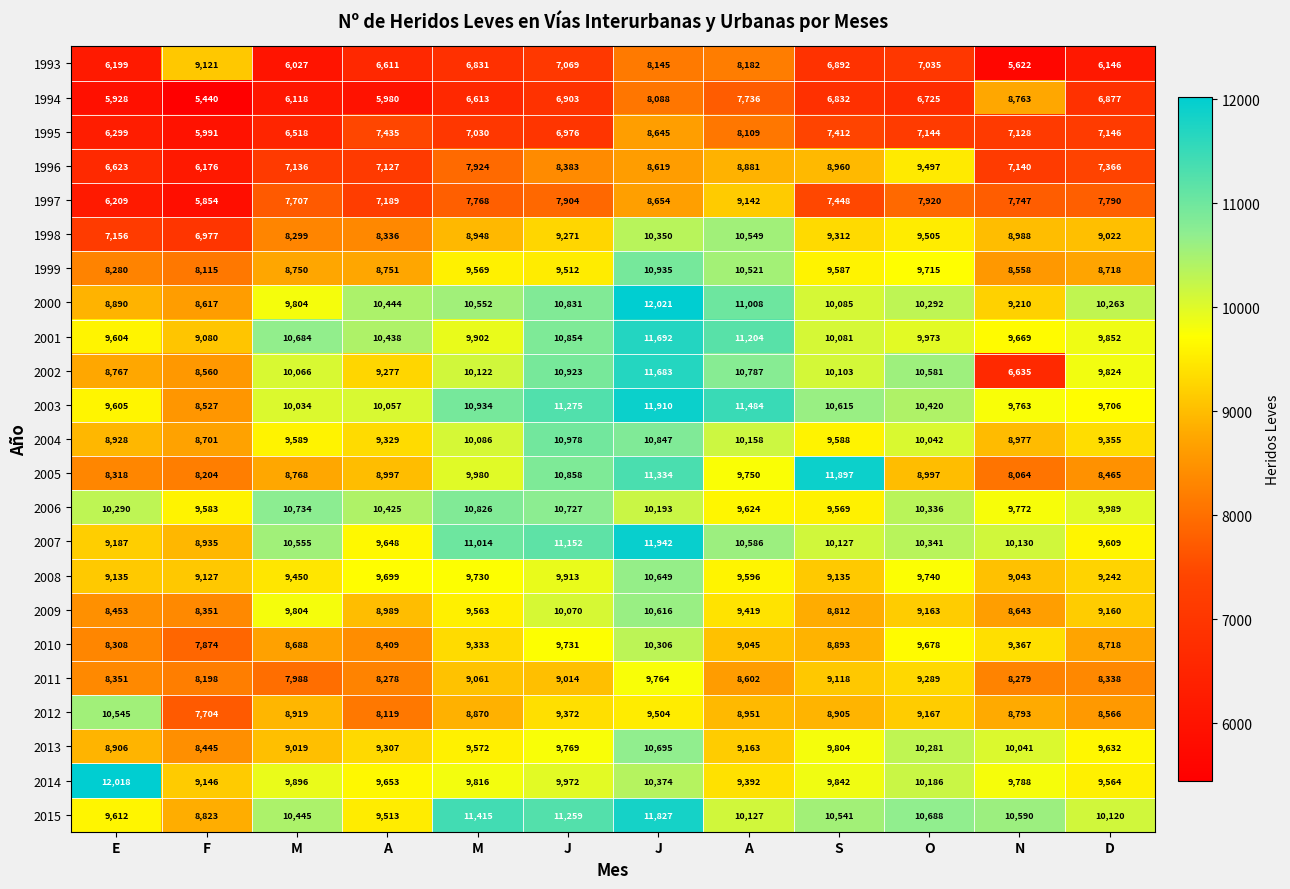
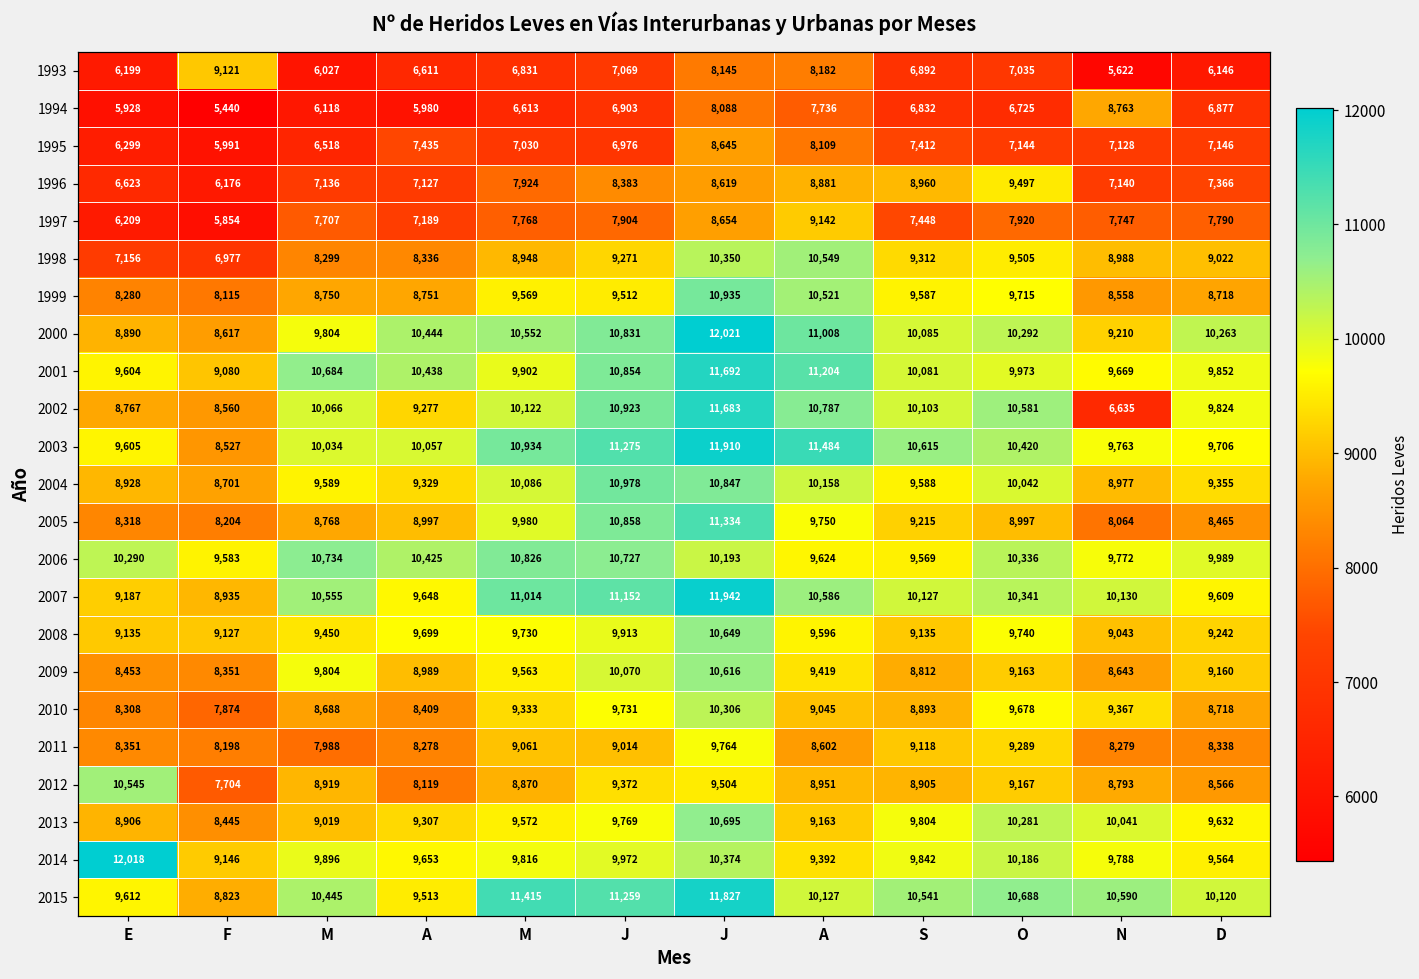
  {
    "1993": {
      "E": "6,199",
      "F": "9,121",
      "S": "6,892",
      "O": "7,035",
      "N": "5,622",
      "D": "6,146"
    },
    "1994": {
      "E": "5,928",
      "F": "5,440",
      "S": "6,832",
      "O": "6,725",
      "N": "8,763",
      "D": "6,877"
    },
    "1995": {
      "E": "6,299",
      "F": "5,991",
      "S": "7,412",
      "O": "7,144",
      "N": "7,128",
      "D": "7,146"
    },
    "1996": {
      "E": "6,623",
      "F": "6,176",
      "S": "8,960",
      "O": "9,497",
      "N": "7,140",
      "D": "7,366"
    },
    "1997": {
      "E": "6,209",
      "F": "5,854",
      "S": "7,448",
      "O": "7,920",
      "N": "7,747",
      "D": "7,790"
    },
    "1998": {
      "E": "7,156",
      "F": "6,977",
      "S": "9,312",
      "O": "9,505",
      "N": "8,988",
      "D": "9,022"
    },
    "1999": {
      "E": "8,280",
      "F": "8,115",
      "S": "9,587",
      "O": "9,715",
      "N": "8,558",
      "D": "8,718"
    },
    "2000": {
      "E": "8,890",
      "F": "8,617",
      "S": "10,085",
      "O": "10,292",
      "N": "9,210",
      "D": "10,263"
    },
    "2001": {
      "E": "9,604",
      "F": "9,080",
      "S": "10,081",
      "O": "9,973",
      "N": "9,669",
      "D": "9,852"
    },
    "2002": {
      "E": "8,767",
      "F": "8,560",
      "S": "10,103",
      "O": "10,581",
      "N": "6,635",
      "D": "9,824"
    },
    "2003": {
      "E": "9,605",
      "F": "8,527",
      "S": "10,615",
      "O": "10,420",
      "N": "9,763",
      "D": "9,706"
    },
    "2004": {
      "E": "8,928",
      "F": "8,701",
      "S": "9,588",
      "O": "10,042",
      "N": "8,977",
      "D": "9,355"
    },
    "2005": {
      "E": "8,318",
      "F": "8,204",
-     "S": "11,897",
+     "S": "9,215",
      "O": "8,997",
      "N": "8,064",
      "D": "8,465"
    },
    "2006": {
      "E": "10,290",
      "F": "9,583",
      "S": "9,569",
      "O": "10,336",
      "N": "9,772",
      "D": "9,989"
    },
    "2007": {
      "E": "9,187",
      "F": "8,935",
      "S": "10,127",
      "O": "10,341",
      "N": "10,130",
      "D": "9,609"
    },
    "2008": {
      "E": "9,135",
      "F": "9,127",
      "S": "9,135",
      "O": "9,740",
      "N": "9,043",
      "D": "9,242"
    },
    "2009": {
      "E": "8,453",
      "F": "8,351",
      "S": "8,812",
      "O": "9,163",
      "N": "8,643",
      "D": "9,160"
    },
    "2010": {
      "E": "8,308",
      "F": "7,874",
      "S": "8,893",
      "O": "9,678",
      "N": "9,367",
      "D": "8,718"
    },
    "2011": {
      "E": "8,351",
      "F": "8,198",
      "S": "9,118",
      "O": "9,289",
      "N": "8,279",
      "D": "8,338"
    },
    "2012": {
      "E": "10,545",
      "F": "7,704",
      "S": "8,905",
      "O": "9,167",
      "N": "8,793",
      "D": "8,566"
    },
    "2013": {
      "E": "8,906",
      "F": "8,445",
      "S": "9,804",
      "O": "10,281",
      "N": "10,041",
      "D": "9,632"
    },
    "2014": {
      "E": "12,018",
      "F": "9,146",
      "S": "9,842",
      "O": "10,186",
      "N": "9,788",
      "D": "9,564"
    },
    "2015": {
      "E": "9,612",
      "F": "8,823",
      "S": "10,541",
      "O": "10,688",
      "N": "10,590",
      "D": "10,120"
    }
  }
